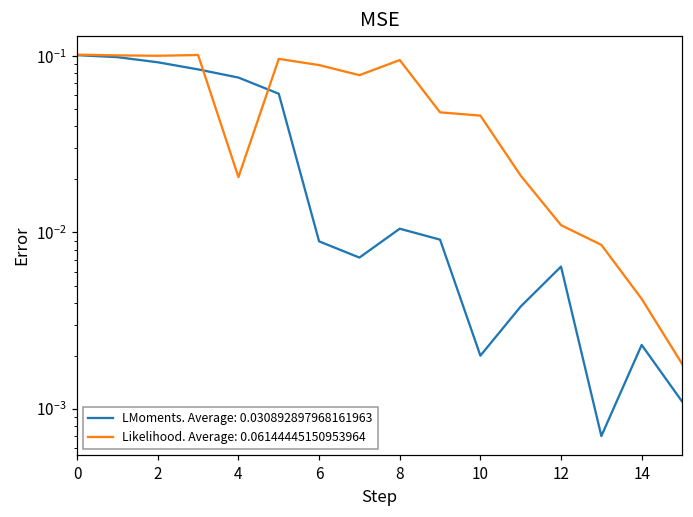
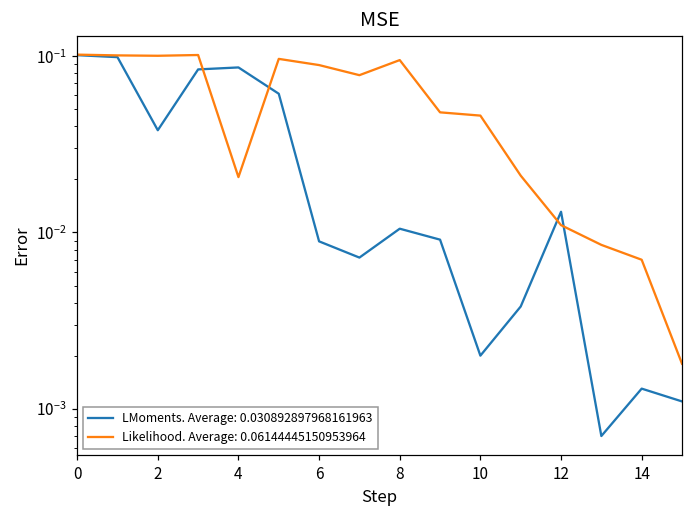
  {
    "LMoments. Average: 0.030892897968161963": {
-     "2": 0.09,
-     "4": 0.08,
+     "2": 0.038,
+     "4": 0.09,
      "6": 0.009,
      "8": 0.011,
      "10": 0.0020,
-     "12": 0.0064,
-     "14": 0.0023
+     "12": 0.013,
+     "14": 0.0013
    },
    "Likelihood. Average: 0.06144445150953964": {
      "2": 0.10,
      "4": 0.021,
      "6": 0.09,
      "8": 0.10,
      "10": 0.046,
      "12": 0.011,
-     "14": 0.0042
+     "14": 0.007
    }
  }
